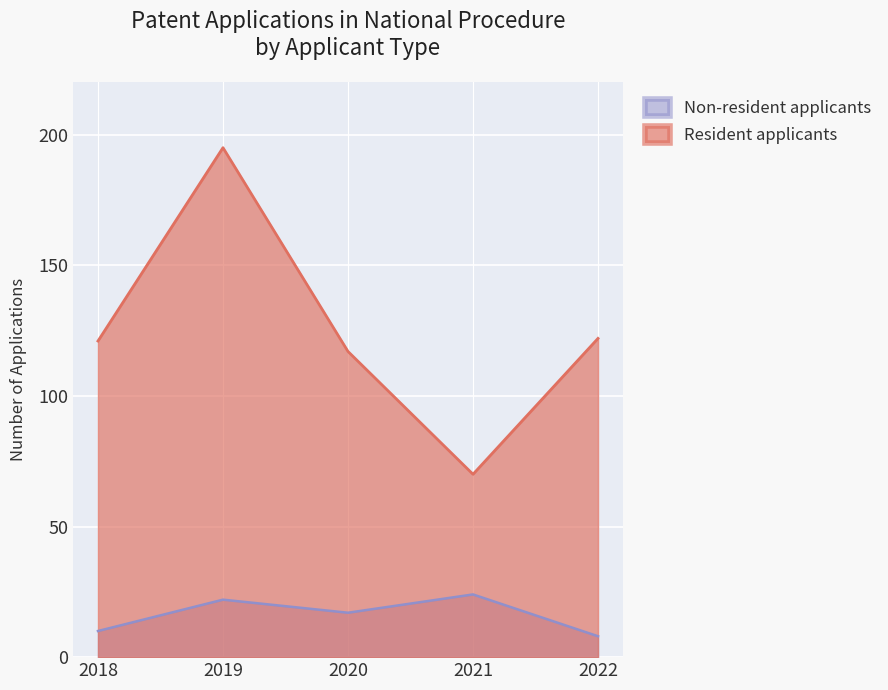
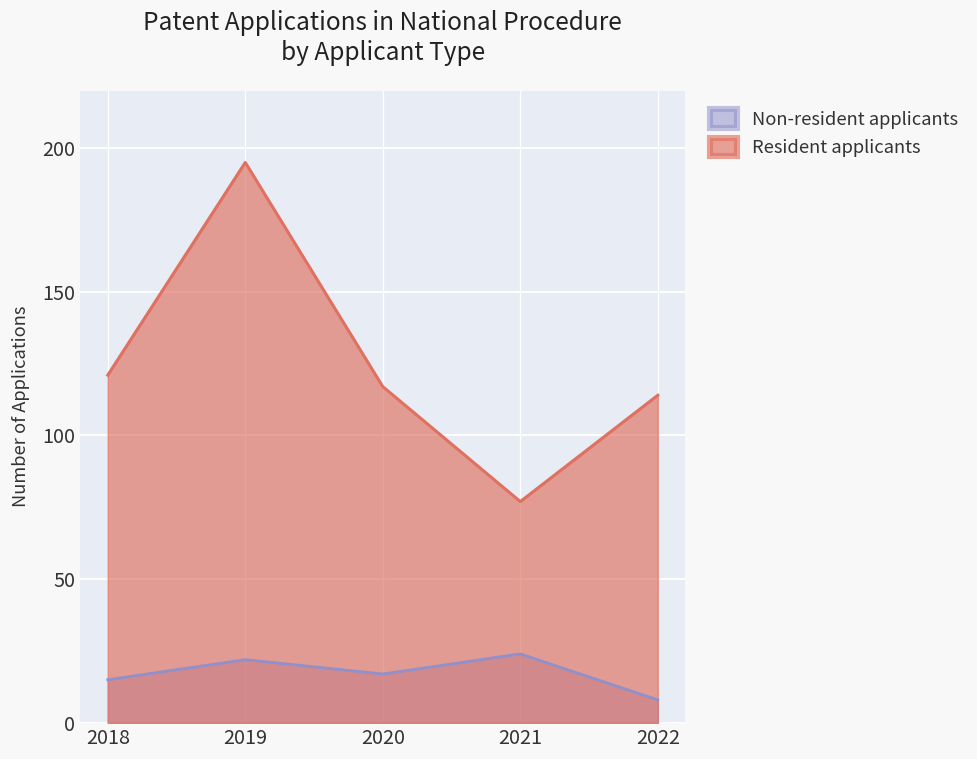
  {
    "Non-resident applicants": {
-     "2018": 10,
+     "2018": 15,
      "2019": 22,
      "2020": 17,
      "2021": 24,
      "2022": 8
    },
    "Resident applicants": {
      "2018": 121,
      "2019": 195,
      "2020": 117,
-     "2021": 70,
-     "2022": 122
+     "2021": 77,
+     "2022": 114
    }
  }
